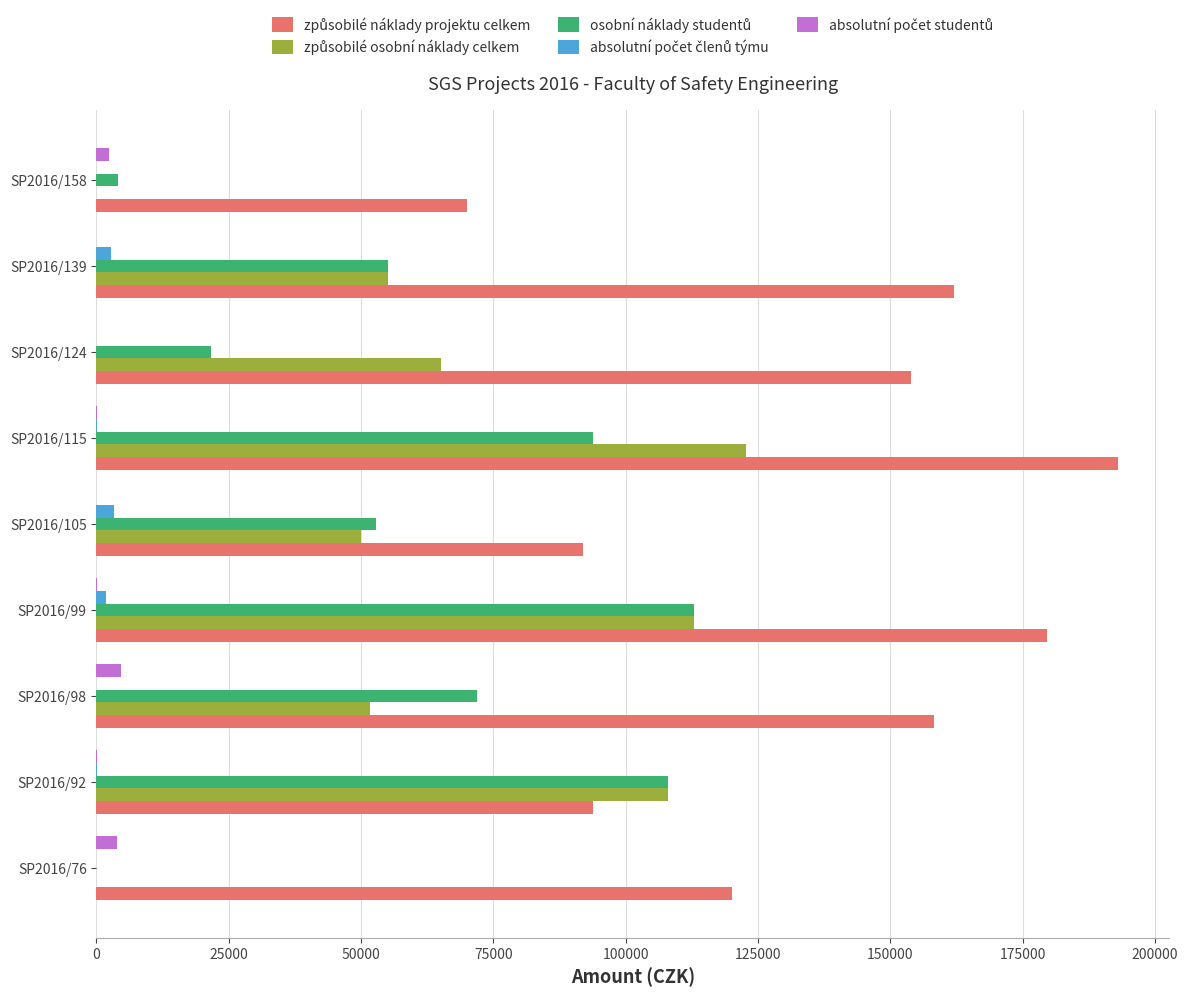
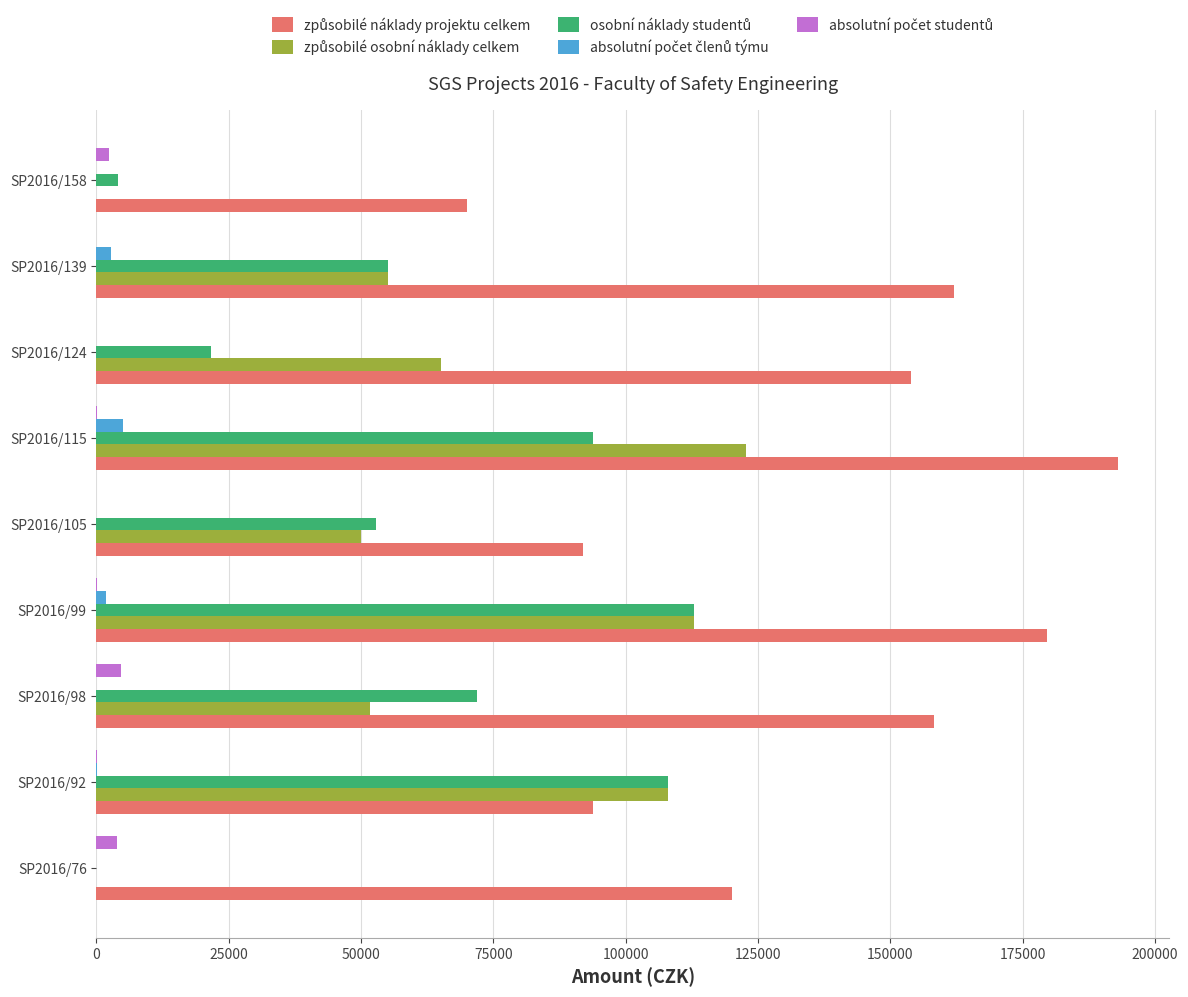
  {
    "způsobilé náklady projektu celkem": {
      "SP2016/158": 70000,
      "SP2016/139": 162000,
      "SP2016/124": 154000,
      "SP2016/115": 193000,
      "SP2016/105": 92000,
      "SP2016/99": 180000,
      "SP2016/98": 158000,
      "SP2016/92": 94000,
      "SP2016/76": 120000
    },
    "způsobilé osobní náklady celkem": {
      "SP2016/158": 0,
      "SP2016/139": 55000,
      "SP2016/124": 65000,
      "SP2016/115": 123000,
      "SP2016/105": 50000,
      "SP2016/99": 113000,
      "SP2016/98": 52000,
      "SP2016/92": 108000,
      "SP2016/76": 0
    },
    "osobní náklady studentů": {
      "SP2016/158": 4000,
      "SP2016/139": 55000,
      "SP2016/124": 22000,
      "SP2016/115": 94000,
      "SP2016/105": 53000,
      "SP2016/99": 113000,
      "SP2016/98": 72000,
      "SP2016/92": 108000,
      "SP2016/76": 0
    },
    "absolutní počet členů týmu": {
      "SP2016/139": 3000,
-     "SP2016/115": 0,
-     "SP2016/105": 3000,
+     "SP2016/115": 5000,
+     "SP2016/105": 0,
      "SP2016/99": 2000
    },
    "absolutní počet studentů": {
      "SP2016/158": 2000,
      "SP2016/98": 5000,
      "SP2016/76": 4000
    }
  }
